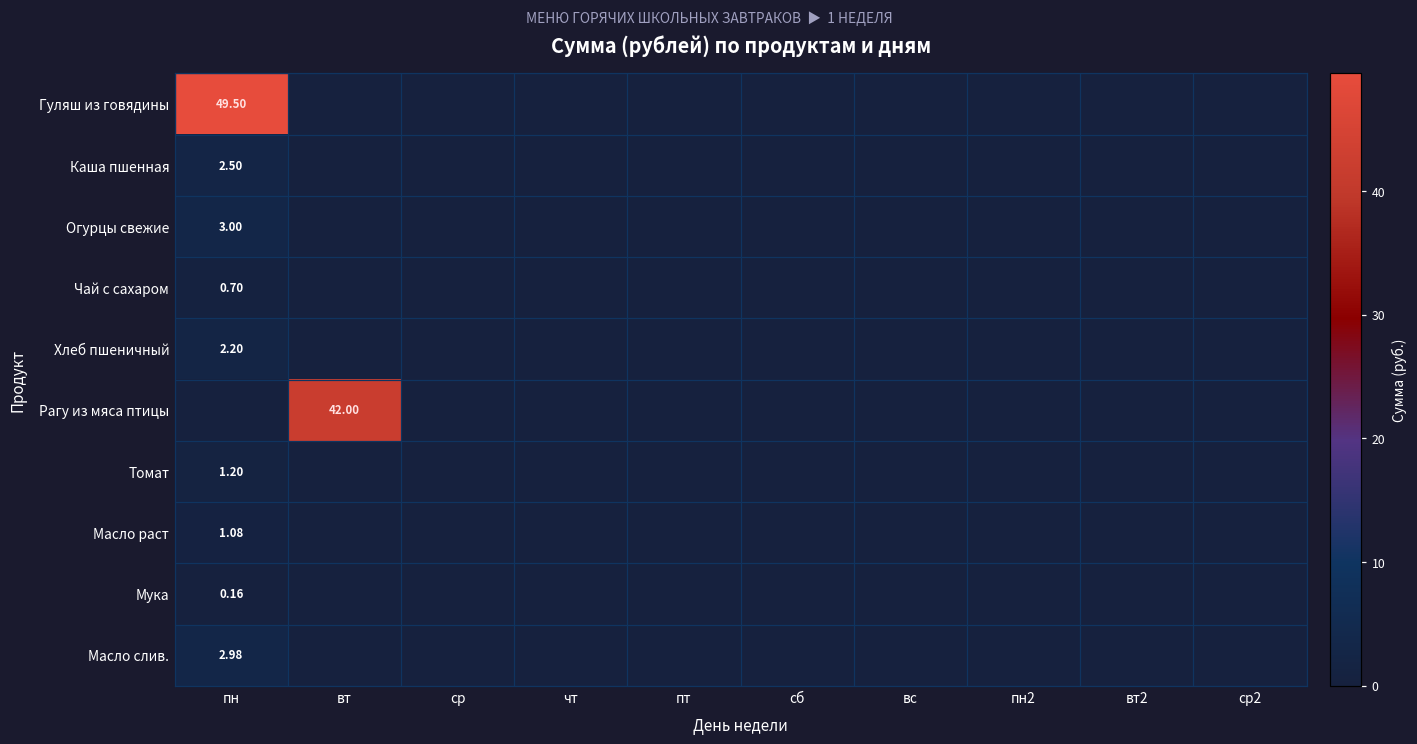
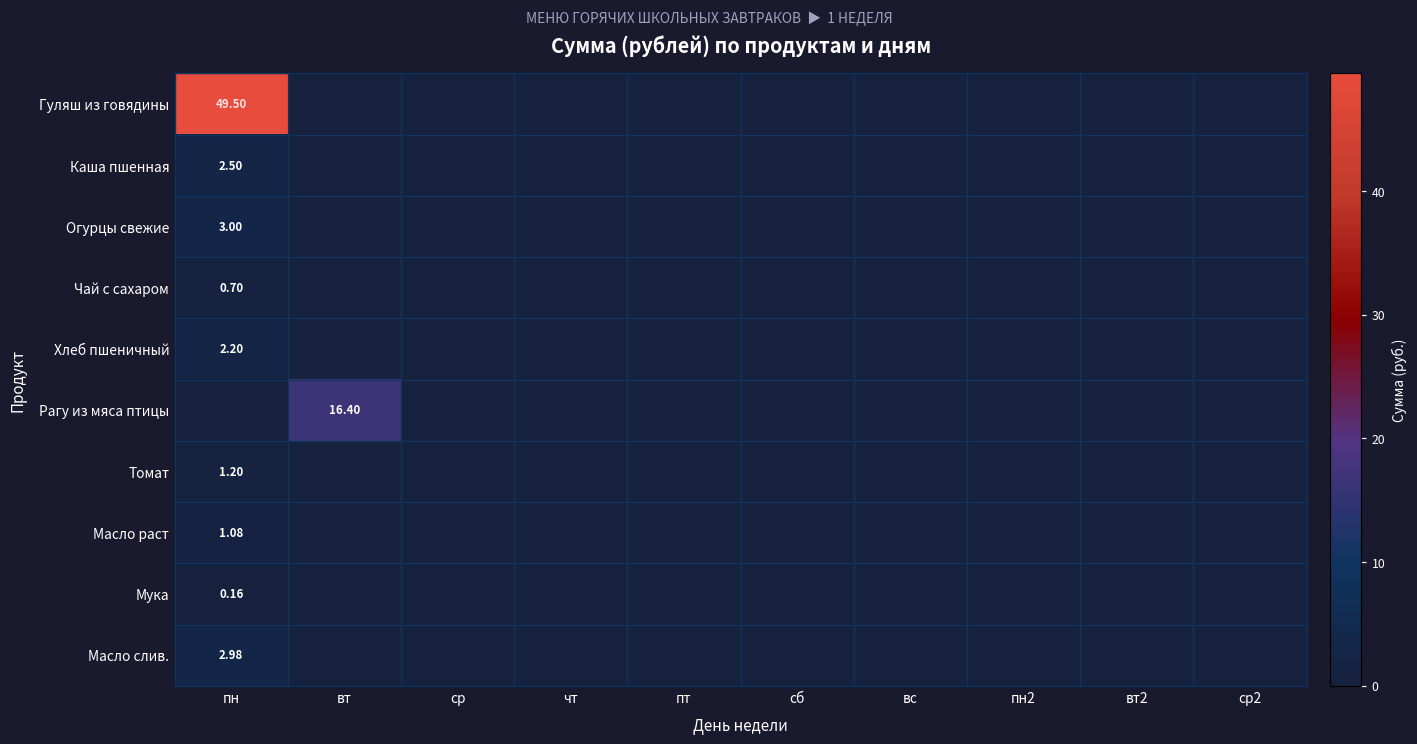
  {
    "Гуляш из говядины": {
      "пн": 49.50
    },
    "Каша пшенная": {
      "пн": 2.50
    },
    "Огурцы свежие": {
      "пн": 3.00
    },
    "Чай с сахаром": {
      "пн": 0.70
    },
    "Хлеб пшеничный": {
      "пн": 2.20
    },
    "Рагу из мяса птицы": {
-     "вт": 42.00
+     "вт": 16.40
    },
    "Томат": {
      "пн": 1.20
    },
    "Масло раст": {
      "пн": 1.08
    },
    "Мука": {
      "пн": 0.16
    },
    "Масло слив.": {
      "пн": 2.98
    }
  }
